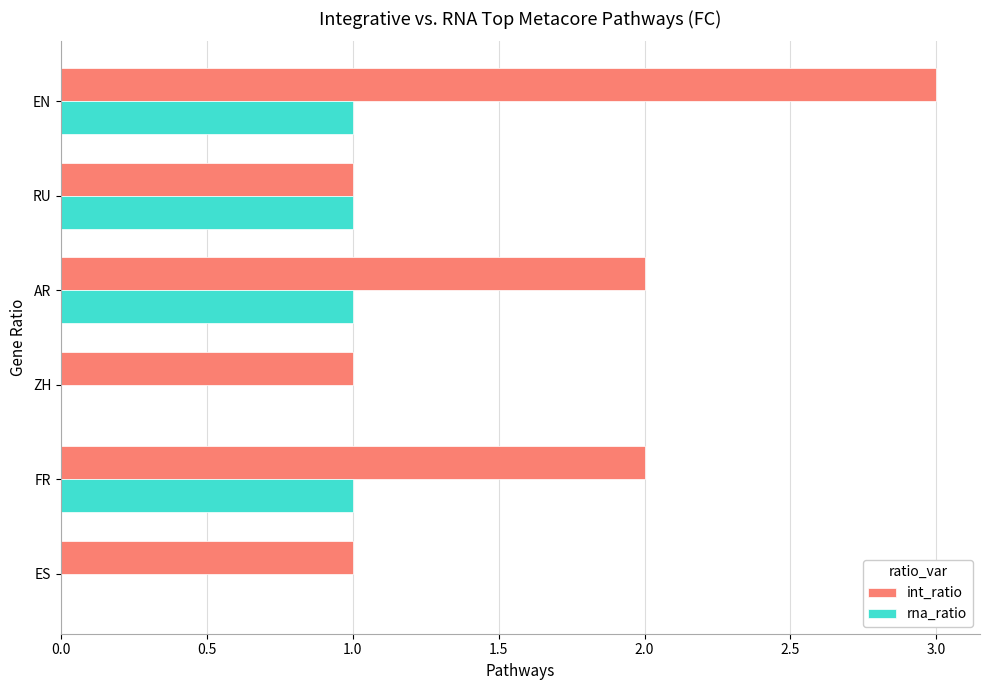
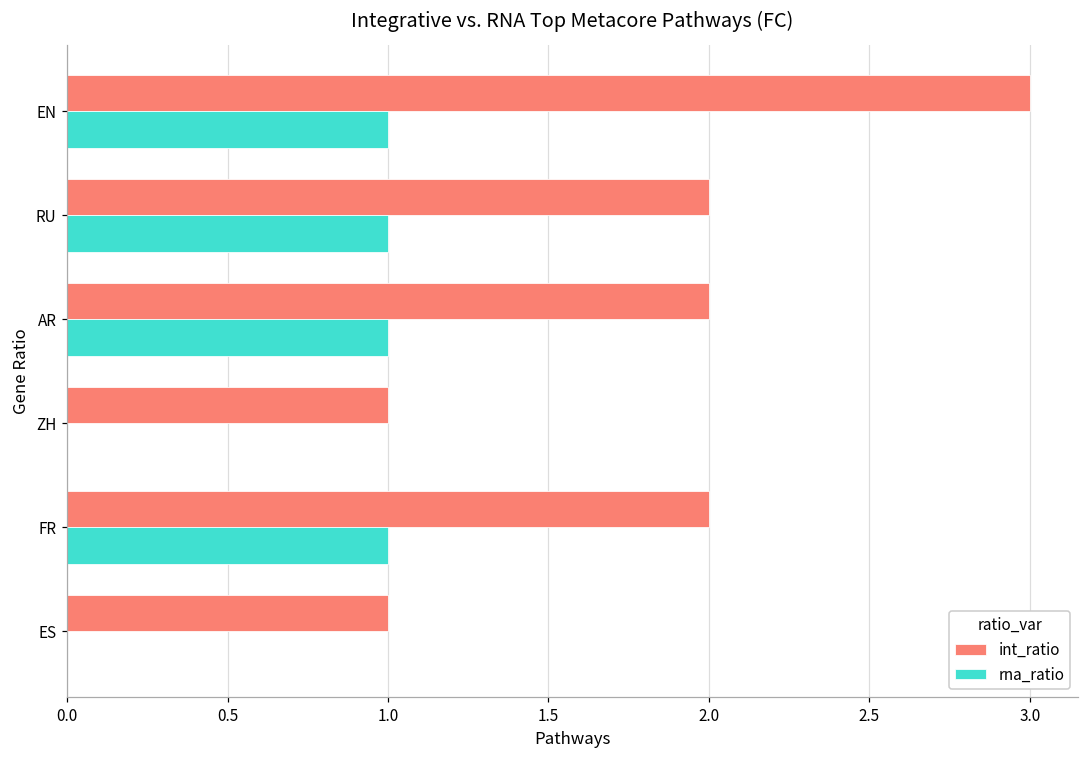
  {
    "int_ratio": {
      "EN": 3,
-     "RU": 1,
+     "RU": 2,
      "AR": 2,
      "ZH": 1,
      "FR": 2,
      "ES": 1
    },
    "rna_ratio": {
      "EN": 1,
      "RU": 1,
      "AR": 1,
      "ZH": 0,
      "FR": 1,
      "ES": 0
    }
  }
